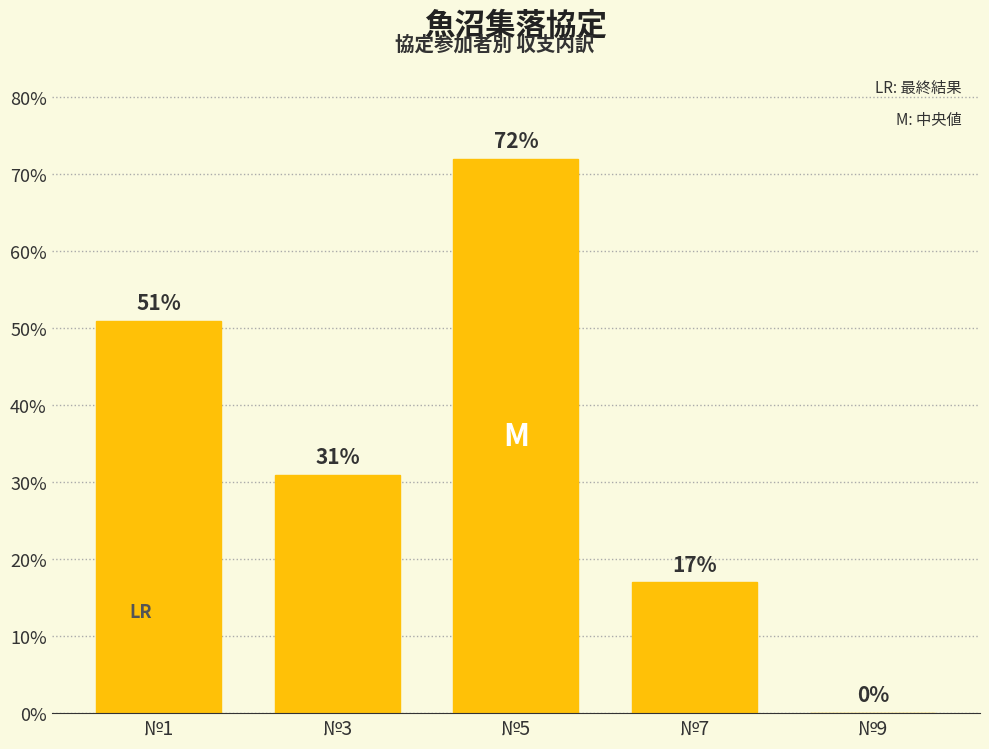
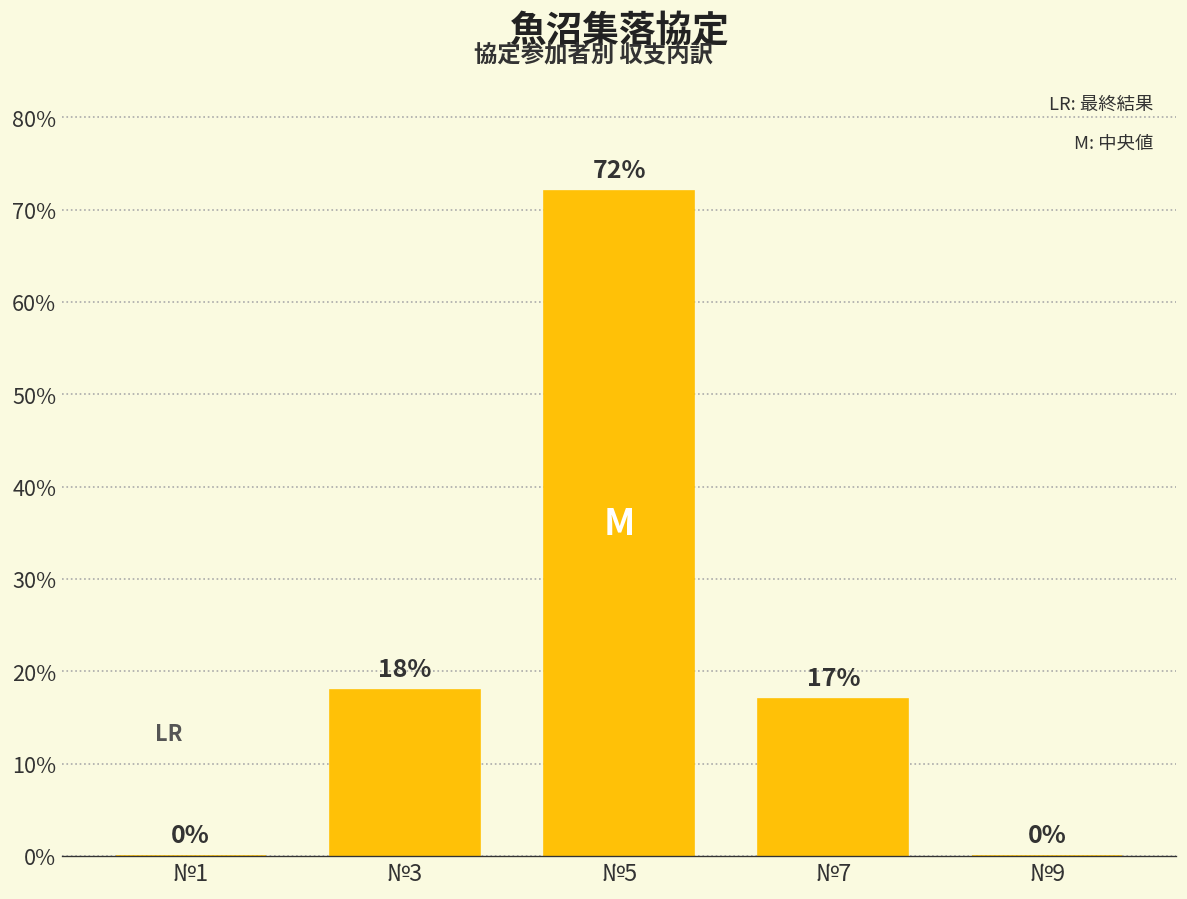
  {
-   "№1": "51%",
-   "№3": "31%",
+   "№1": "0%",
+   "№3": "18%",
    "№5": "72%",
    "№7": "17%",
    "№9": "0%"
  }
